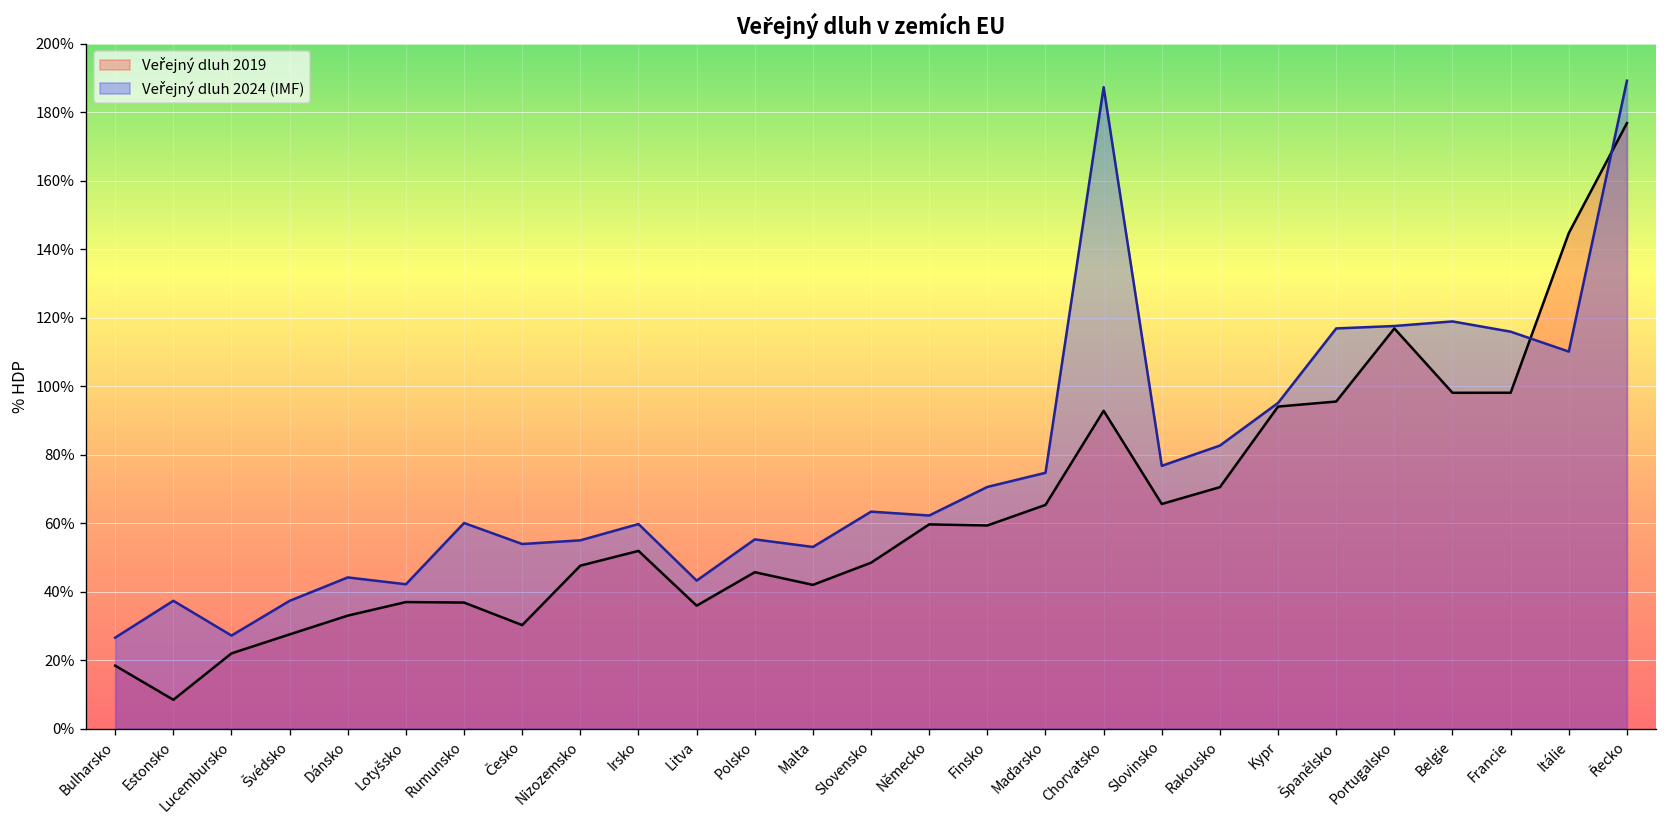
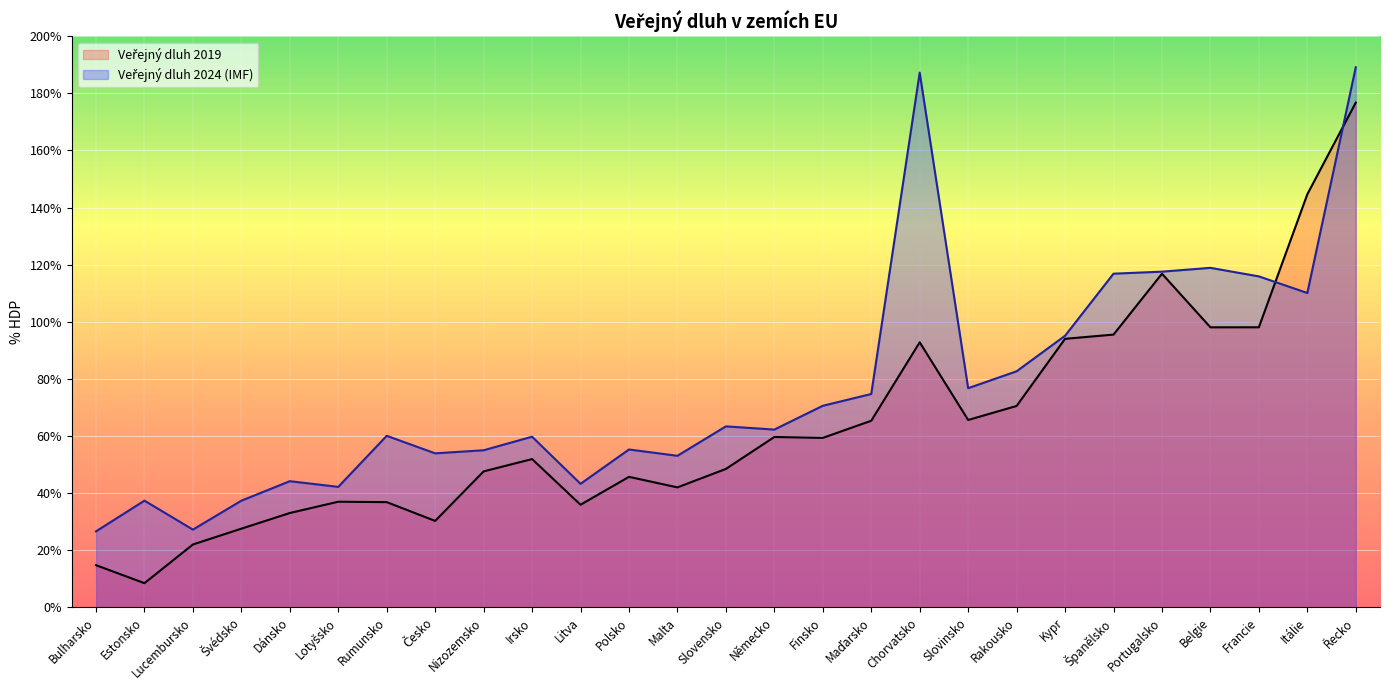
  {
    "Veřejný dluh 2019": {
-     "Bulharsko": "18%",
+     "Bulharsko": "15%",
      "Estonsko": "8%",
      "Lucembursko": "22%",
      "Švédsko": "28%",
      "Dánsko": "33%",
      "Lotyšsko": "37%",
      "Rumunsko": "37%",
      "Česko": "30%",
      "Nizozemsko": "48%",
      "Irsko": "52%",
      "Litva": "36%",
      "Polsko": "46%",
      "Malta": "42%",
      "Slovensko": "48%",
      "Německo": "60%",
      "Finsko": "59%",
      "Maďarsko": "65%",
      "Chorvatsko": "93%",
      "Slovinsko": "66%",
      "Rakousko": "71%",
      "Kypr": "94%",
      "Španělsko": "96%",
      "Belgie": "98%",
      "Francie": "98%",
      "Itálie": "145%",
      "Řecko": "177%"
    },
    "Veřejný dluh 2024 (IMF)": {
      "Bulharsko": "27%",
      "Estonsko": "37%",
      "Lucembursko": "27%",
      "Švédsko": "37%",
      "Dánsko": "44%",
      "Lotyšsko": "42%",
      "Rumunsko": "60%",
      "Česko": "54%",
      "Nizozemsko": "55%",
      "Irsko": "60%",
      "Litva": "43%",
      "Polsko": "55%",
      "Malta": "53%",
      "Slovensko": "63%",
      "Německo": "62%",
      "Finsko": "71%",
      "Maďarsko": "75%",
      "Chorvatsko": "187%",
      "Slovinsko": "77%",
      "Rakousko": "83%",
      "Kypr": "95%",
      "Španělsko": "117%",
      "Belgie": "119%",
      "Francie": "116%",
      "Itálie": "110%",
      "Řecko": "189%"
    }
  }
